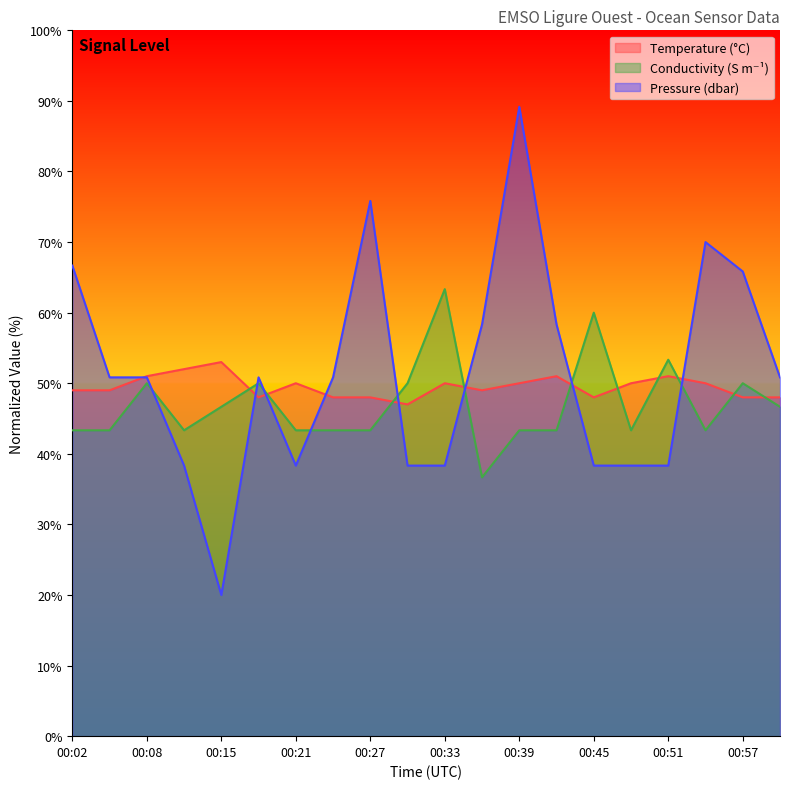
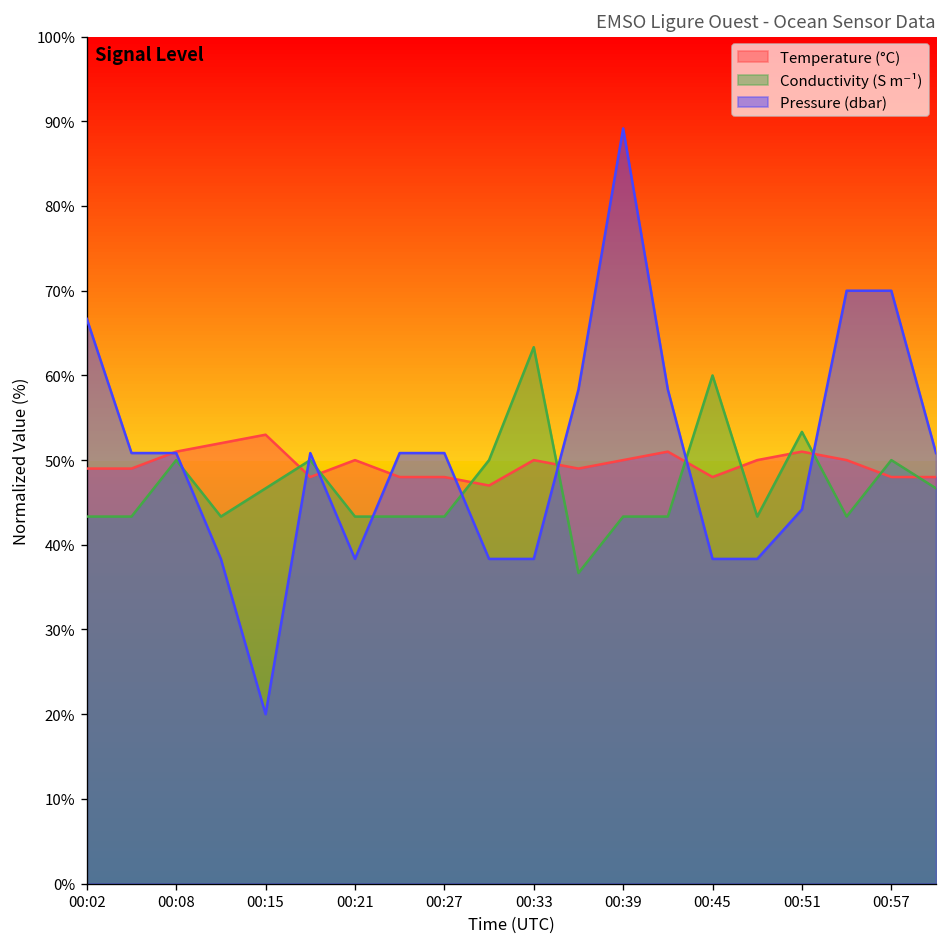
  {
    "Temperature (°C)": {
      "00:02": "49%",
      "00:15": "53%",
      "00:21": "50%",
      "00:27": "48%",
      "00:33": "50%",
      "00:39": "50%",
      "00:45": "48%",
      "00:51": "51%",
      "00:57": "48%"
    },
    "Conductivity (S m⁻¹)": {
      "00:02": "43%",
      "00:08": "50%",
      "00:15": "47%",
      "00:21": "43%",
      "00:27": "43%",
      "00:33": "63%",
      "00:39": "43%",
      "00:45": "60%",
      "00:51": "53%",
      "00:57": "50%"
    },
    "Pressure (dbar)": {
      "00:02": "67%",
      "00:15": "20%",
      "00:21": "38%",
-     "00:27": "76%",
+     "00:27": "51%",
      "00:33": "38%",
      "00:39": "89%",
      "00:45": "38%",
-     "00:51": "38%",
-     "00:57": "66%"
+     "00:51": "44%",
+     "00:57": "70%"
    }
  }
